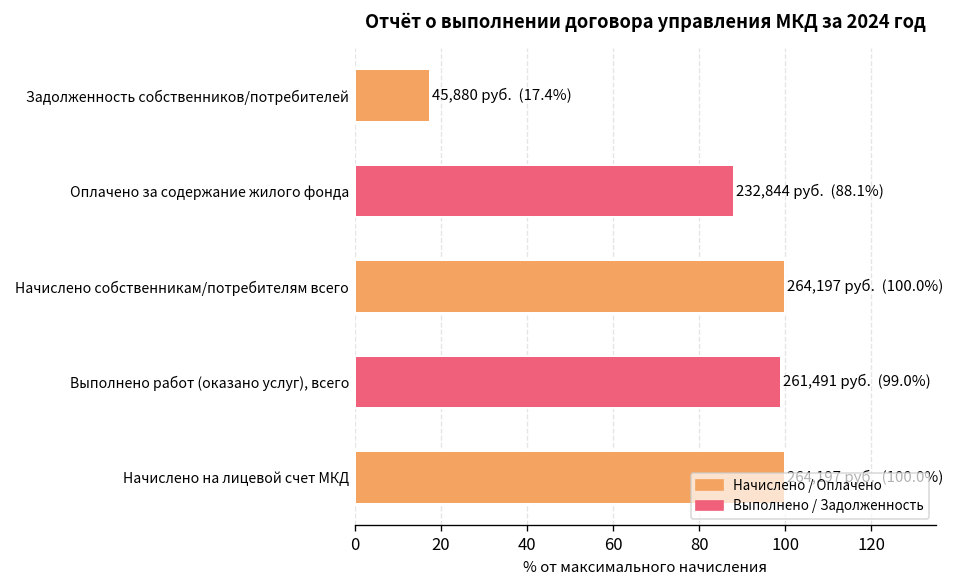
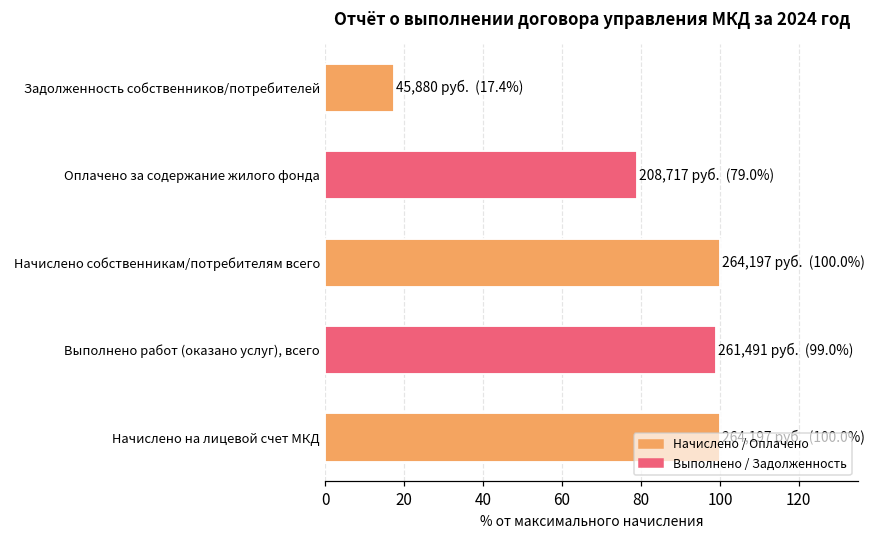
  {
    "Задолженность собственников/потребителей": "(17.4%)",
-   "Оплачено за содержание жилого фонда": "232,844 руб. (88.1%)",
+   "Оплачено за содержание жилого фонда": "208,717 руб. (79.0%)",
    "Начислено собственникам/потребителям всего": "(100.0%)",
    "Выполнено работ (оказано услуг), всего": "(99.0%)"
  }
